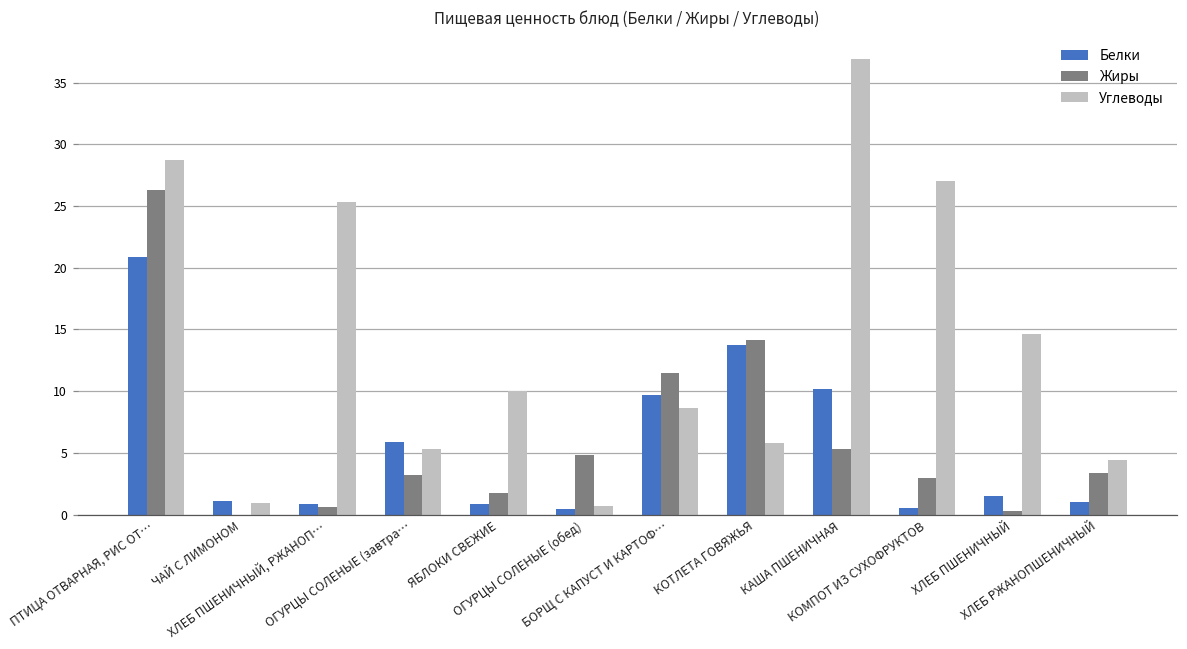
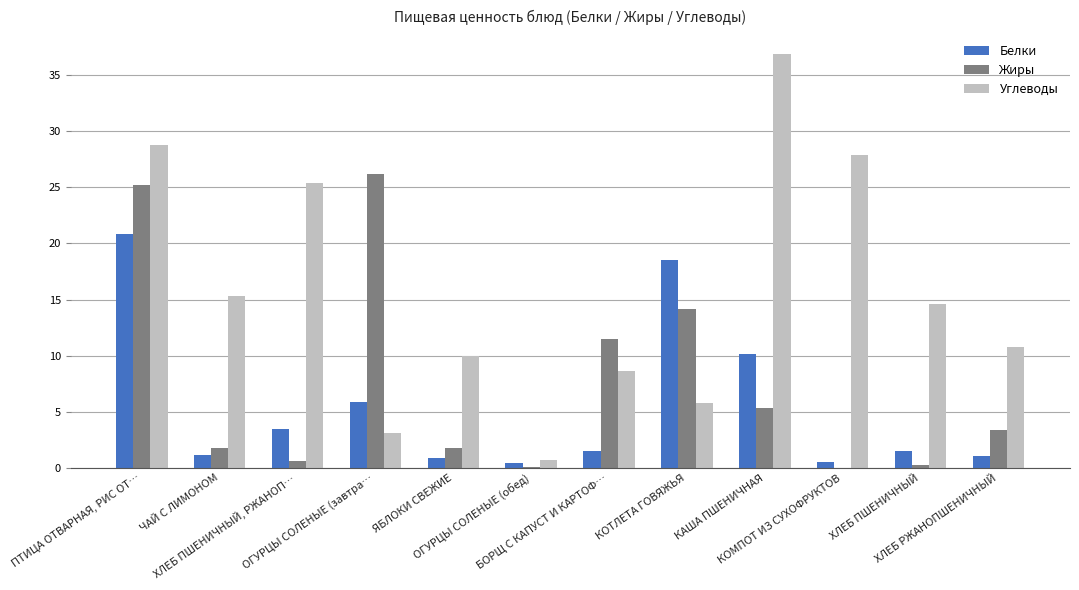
  {
    "Белки": {
      "ПТИЦА ОТВАРНАЯ, РИС ОТ…": 20.9,
      "ЧАЙ С ЛИМОНОМ": 1.1,
-     "ХЛЕБ ПШЕНИЧНЫЙ, РЖАНОП…": 0.9,
+     "ХЛЕБ ПШЕНИЧНЫЙ, РЖАНОП…": 3.5,
      "ОГУРЦЫ СОЛЕНЫЕ (завтра…": 5.9,
      "ЯБЛОКИ СВЕЖИЕ": 0.9,
      "ОГУРЦЫ СОЛЕНЫЕ (обед)": 0.5,
-     "БОРЩ С КАПУСТ И КАРТОФ…": 9.7,
-     "КОТЛЕТА ГОВЯЖЬЯ": 13.8,
+     "БОРЩ С КАПУСТ И КАРТОФ…": 1.5,
+     "КОТЛЕТА ГОВЯЖЬЯ": 18.5,
      "КАША ПШЕНИЧНАЯ": 10.2,
      "КОМПОТ ИЗ СУХОФРУКТОВ": 0.6,
      "ХЛЕБ ПШЕНИЧНЫЙ": 1.5,
      "ХЛЕБ РЖАНОПШЕНИЧНЫЙ": 1.1
    },
    "Жиры": {
-     "ПТИЦА ОТВАРНАЯ, РИС ОТ…": 26.3,
-     "ЧАЙ С ЛИМОНОМ": 0.0,
+     "ПТИЦА ОТВАРНАЯ, РИС ОТ…": 25.2,
+     "ЧАЙ С ЛИМОНОМ": 1.8,
      "ХЛЕБ ПШЕНИЧНЫЙ, РЖАНОП…": 0.7,
-     "ОГУРЦЫ СОЛЕНЫЕ (завтра…": 3.2,
+     "ОГУРЦЫ СОЛЕНЫЕ (завтра…": 26.2,
      "ЯБЛОКИ СВЕЖИЕ": 1.8,
-     "ОГУРЦЫ СОЛЕНЫЕ (обед)": 4.8,
+     "ОГУРЦЫ СОЛЕНЫЕ (обед)": 0.1,
      "БОРЩ С КАПУСТ И КАРТОФ…": 11.5,
      "КОТЛЕТА ГОВЯЖЬЯ": 14.2,
      "КАША ПШЕНИЧНАЯ": 5.3,
-     "КОМПОТ ИЗ СУХОФРУКТОВ": 3,
+     "КОМПОТ ИЗ СУХОФРУКТОВ": 0,
      "ХЛЕБ ПШЕНИЧНЫЙ": 0.3,
      "ХЛЕБ РЖАНОПШЕНИЧНЫЙ": 3.4
    },
    "Углеводы": {
      "ПТИЦА ОТВАРНАЯ, РИС ОТ…": 28.8,
-     "ЧАЙ С ЛИМОНОМ": 1.0,
+     "ЧАЙ С ЛИМОНОМ": 15.3,
      "ХЛЕБ ПШЕНИЧНЫЙ, РЖАНОП…": 25.3,
-     "ОГУРЦЫ СОЛЕНЫЕ (завтра…": 5.3,
+     "ОГУРЦЫ СОЛЕНЫЕ (завтра…": 3.1,
      "ЯБЛОКИ СВЕЖИЕ": 10.0,
      "ОГУРЦЫ СОЛЕНЫЕ (обед)": 0.7,
      "БОРЩ С КАПУСТ И КАРТОФ…": 8.7,
      "КОТЛЕТА ГОВЯЖЬЯ": 5.8,
      "КАША ПШЕНИЧНАЯ": 36.9,
-     "КОМПОТ ИЗ СУХОФРУКТОВ": 27.0,
+     "КОМПОТ ИЗ СУХОФРУКТОВ": 27.9,
      "ХЛЕБ ПШЕНИЧНЫЙ": 14.6,
-     "ХЛЕБ РЖАНОПШЕНИЧНЫЙ": 4.4
+     "ХЛЕБ РЖАНОПШЕНИЧНЫЙ": 10.7
    }
  }
